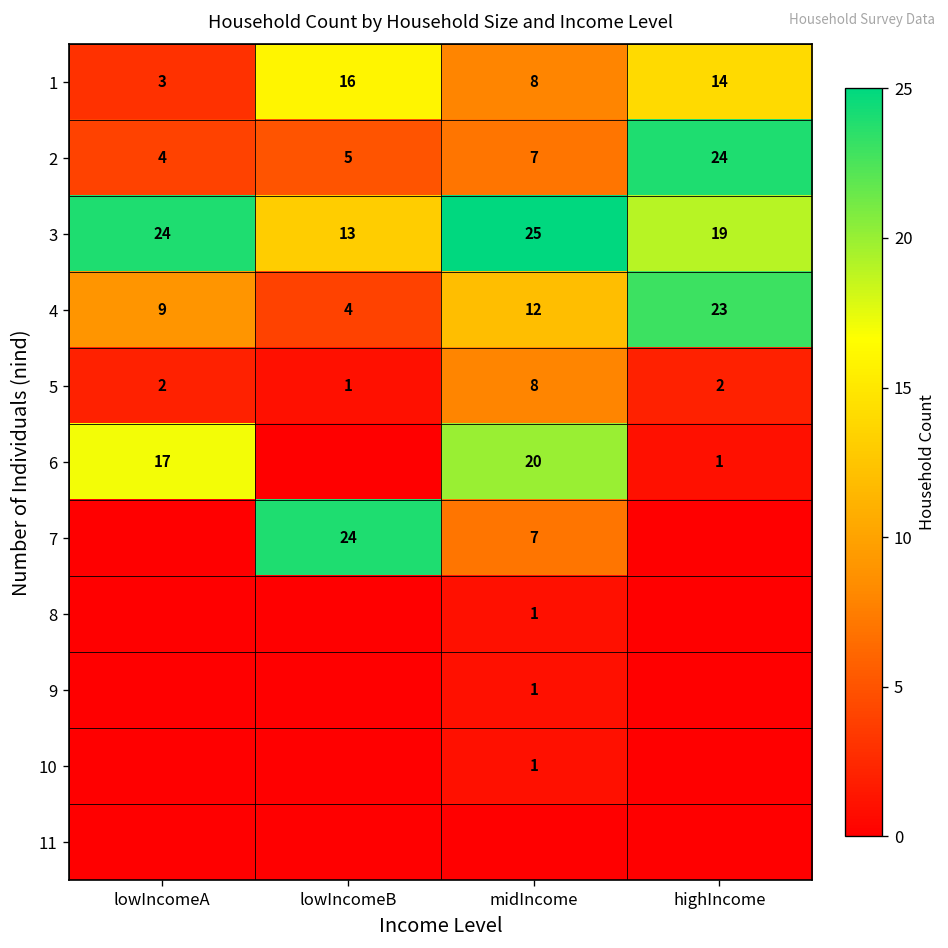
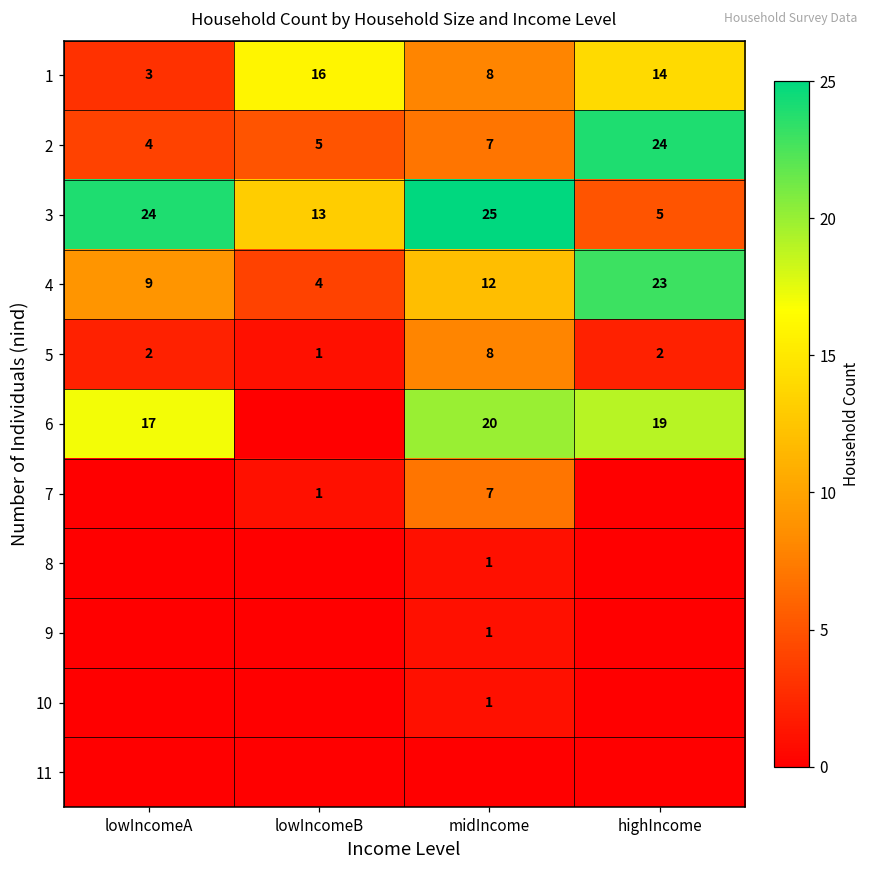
  {
    "1": {
      "lowIncomeA": 3,
      "lowIncomeB": 16,
      "midIncome": 8,
      "highIncome": 14
    },
    "2": {
      "lowIncomeA": 4,
      "lowIncomeB": 5,
      "midIncome": 7,
      "highIncome": 24
    },
    "3": {
      "lowIncomeA": 24,
      "lowIncomeB": 13,
      "midIncome": 25,
-     "highIncome": 19
+     "highIncome": 5
    },
    "4": {
      "lowIncomeA": 9,
      "lowIncomeB": 4,
      "midIncome": 12,
      "highIncome": 23
    },
    "5": {
      "lowIncomeA": 2,
      "lowIncomeB": 1,
      "midIncome": 8,
      "highIncome": 2
    },
    "6": {
      "lowIncomeA": 17,
      "midIncome": 20,
-     "highIncome": 1
+     "highIncome": 19
    },
    "7": {
-     "lowIncomeB": 24,
+     "lowIncomeB": 1,
      "midIncome": 7
    },
    "8": {
      "midIncome": 1
    },
    "9": {
      "midIncome": 1
    },
    "10": {
      "midIncome": 1
    }
  }
